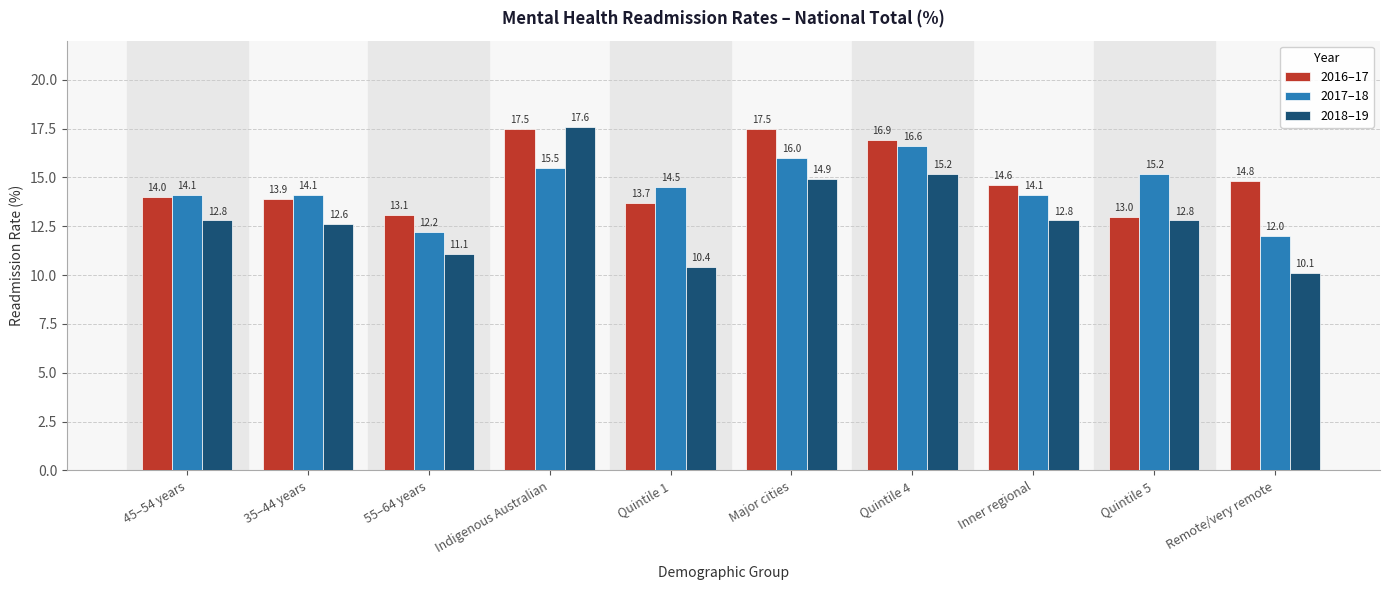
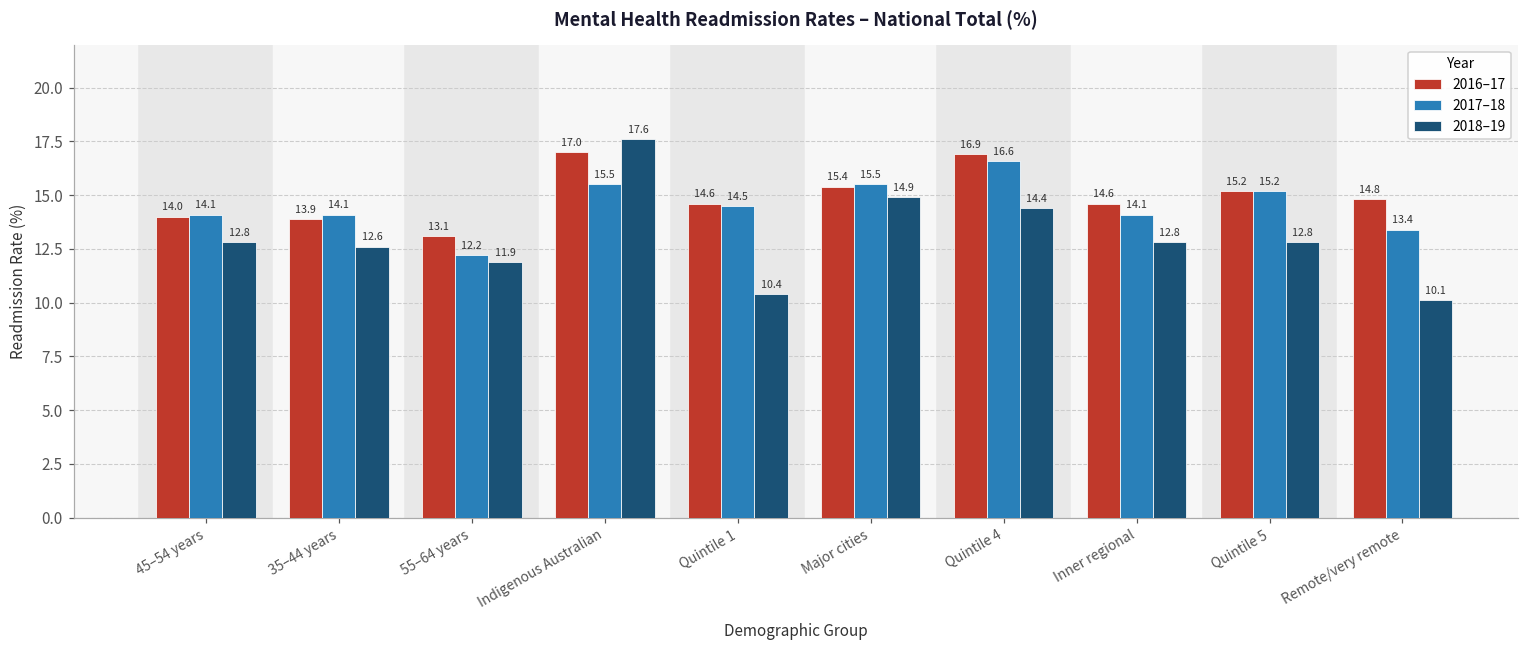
  {
    "2016–17": {
      "45–54 years": 14.0,
      "35–44 years": 13.9,
      "55–64 years": 13.1,
-     "Indigenous Australian": 17.5,
-     "Quintile 1": 13.7,
-     "Major cities": 17.5,
+     "Indigenous Australian": 17.0,
+     "Quintile 1": 14.6,
+     "Major cities": 15.4,
      "Quintile 4": 16.9,
      "Inner regional": 14.6,
-     "Quintile 5": 13.0,
+     "Quintile 5": 15.2,
      "Remote/very remote": 14.8
    },
    "2017–18": {
      "45–54 years": 14.1,
      "35–44 years": 14.1,
      "55–64 years": 12.2,
      "Indigenous Australian": 15.5,
      "Quintile 1": 14.5,
-     "Major cities": 16.0,
+     "Major cities": 15.5,
      "Quintile 4": 16.6,
      "Inner regional": 14.1,
      "Quintile 5": 15.2,
-     "Remote/very remote": 12.0
+     "Remote/very remote": 13.4
    },
    "2018–19": {
      "45–54 years": 12.8,
      "35–44 years": 12.6,
-     "55–64 years": 11.1,
+     "55–64 years": 11.9,
      "Indigenous Australian": 17.6,
      "Quintile 1": 10.4,
      "Major cities": 14.9,
-     "Quintile 4": 15.2,
+     "Quintile 4": 14.4,
      "Inner regional": 12.8,
      "Quintile 5": 12.8,
      "Remote/very remote": 10.1
    }
  }
